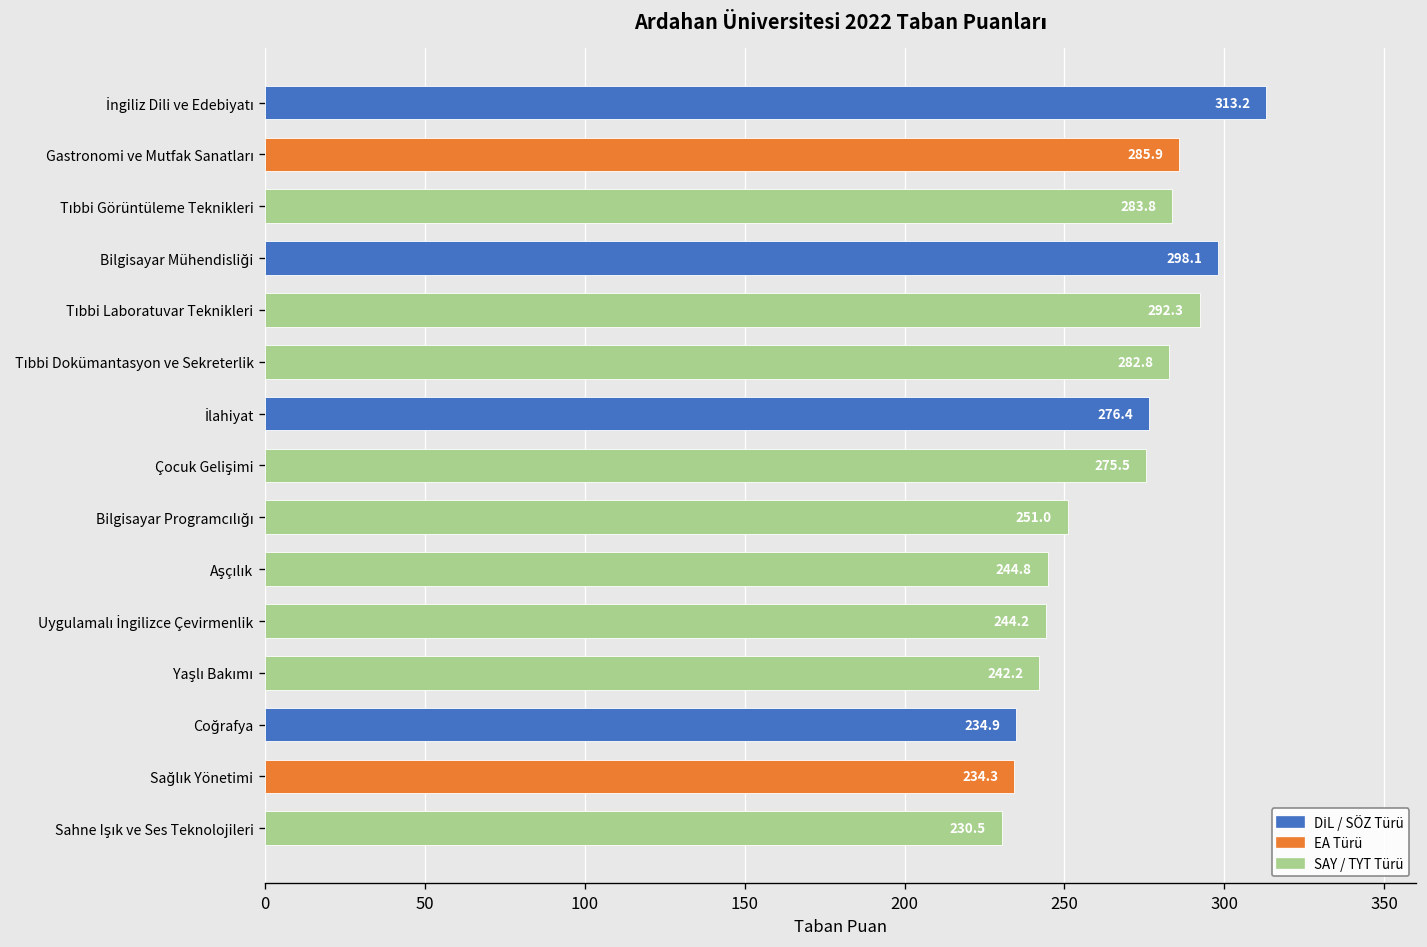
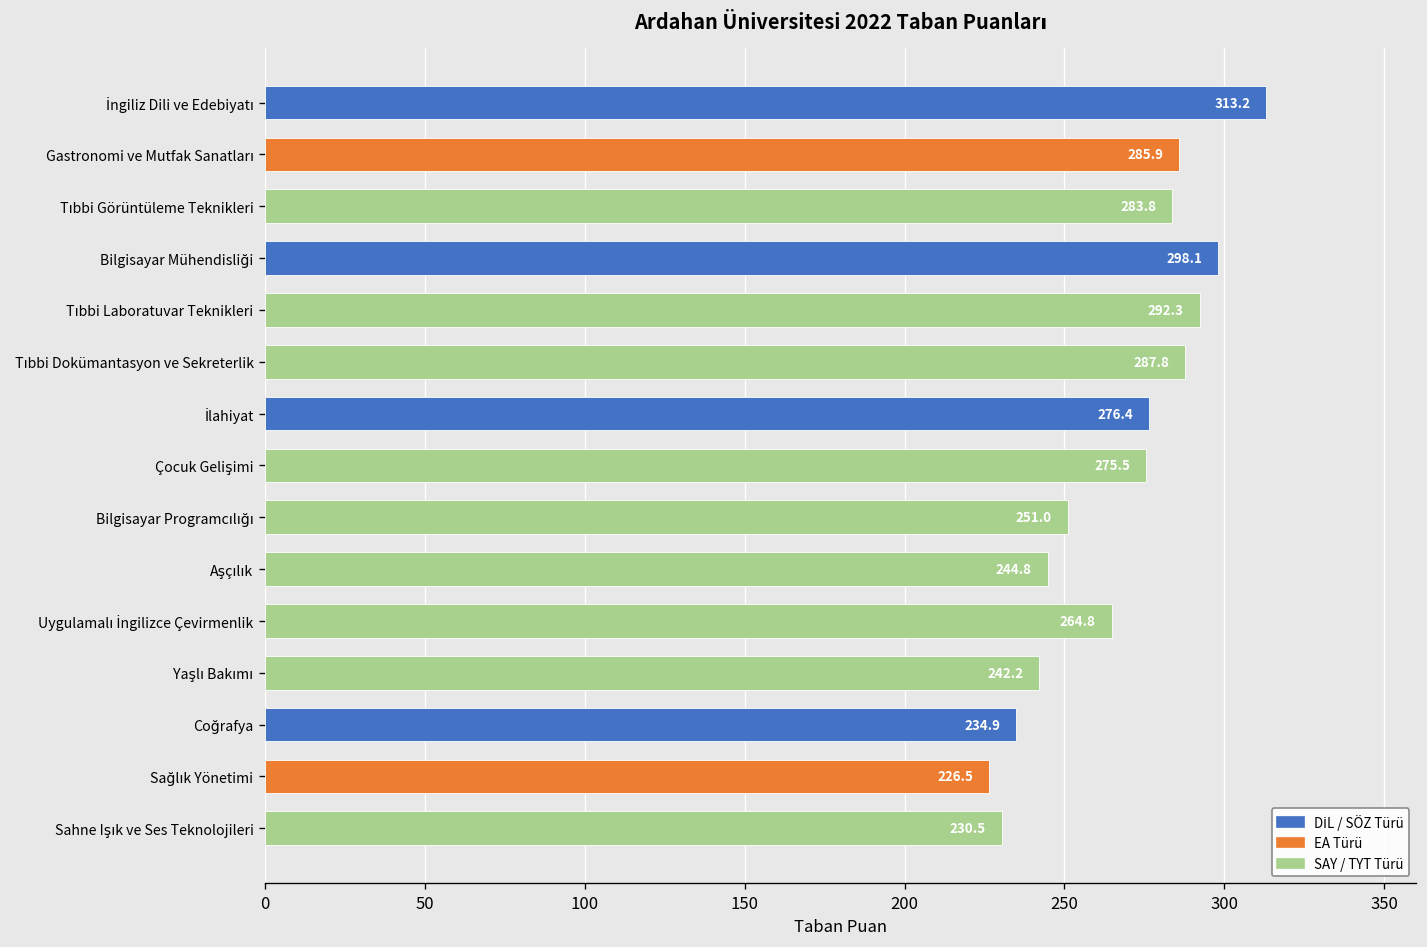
  {
    "İngiliz Dili ve Edebiyatı": 313.2,
    "Gastronomi ve Mutfak Sanatları": 285.9,
    "Tıbbi Görüntüleme Teknikleri": 283.8,
    "Bilgisayar Mühendisliği": 298.1,
    "Tıbbi Laboratuvar Teknikleri": 292.3,
-   "Tıbbi Dokümantasyon ve Sekreterlik": 282.8,
+   "Tıbbi Dokümantasyon ve Sekreterlik": 287.8,
    "İlahiyat": 276.4,
    "Çocuk Gelişimi": 275.5,
    "Bilgisayar Programcılığı": 251.0,
    "Aşçılık": 244.8,
-   "Uygulamalı İngilizce Çevirmenlik": 244.2,
+   "Uygulamalı İngilizce Çevirmenlik": 264.8,
    "Yaşlı Bakımı": 242.2,
    "Coğrafya": 234.9,
-   "Sağlık Yönetimi": 234.3,
+   "Sağlık Yönetimi": 226.5,
    "Sahne Işık ve Ses Teknolojileri": 230.5
  }
